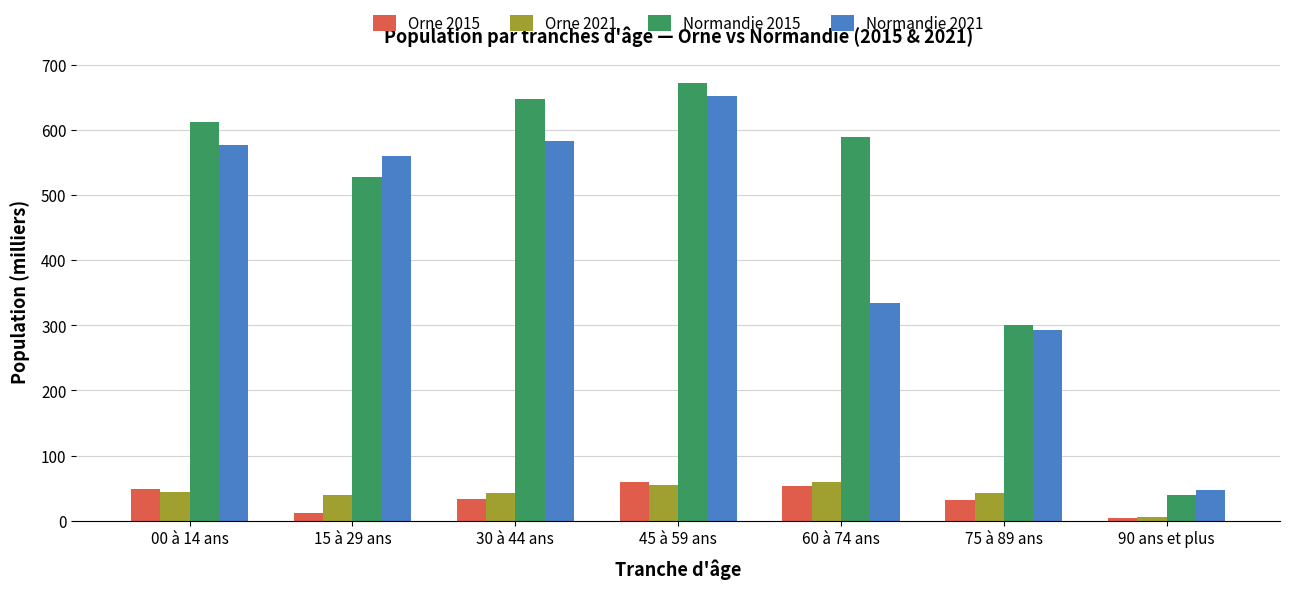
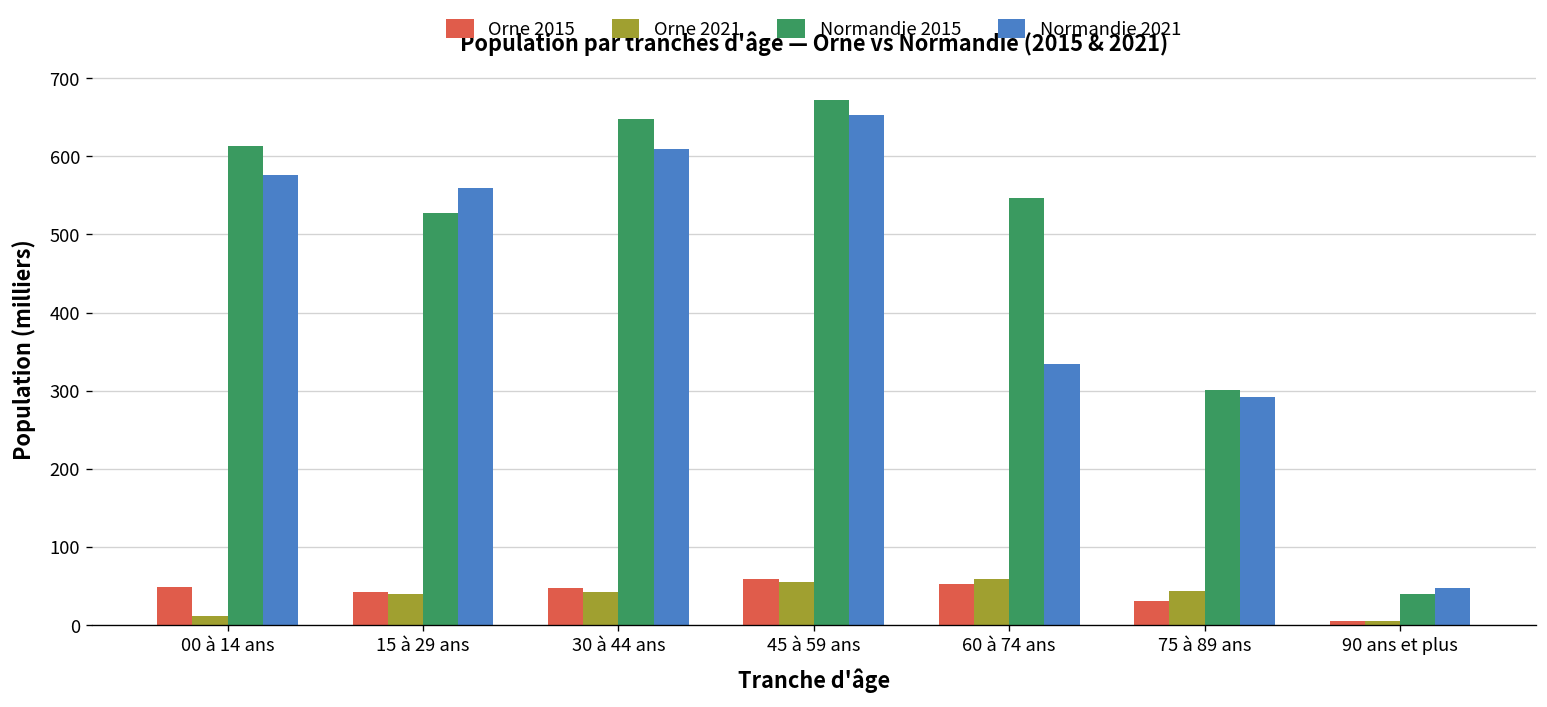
  {
    "Orne 2015": {
      "00 à 14 ans": 50,
-     "15 à 29 ans": 10,
-     "30 à 44 ans": 30,
+     "15 à 29 ans": 40,
+     "30 à 44 ans": 50,
      "45 à 59 ans": 60,
      "60 à 74 ans": 50,
      "75 à 89 ans": 30,
      "90 ans et plus": 0
    },
    "Orne 2021": {
-     "00 à 14 ans": 40,
+     "00 à 14 ans": 10,
      "15 à 29 ans": 40,
      "30 à 44 ans": 40,
      "45 à 59 ans": 60,
      "60 à 74 ans": 60,
      "75 à 89 ans": 40,
      "90 ans et plus": 10
    },
    "Normandie 2015": {
      "00 à 14 ans": 610,
      "15 à 29 ans": 530,
      "30 à 44 ans": 650,
      "45 à 59 ans": 670,
-     "60 à 74 ans": 590,
+     "60 à 74 ans": 550,
      "75 à 89 ans": 300,
      "90 ans et plus": 40
    },
    "Normandie 2021": {
      "00 à 14 ans": 580,
      "15 à 29 ans": 560,
-     "30 à 44 ans": 580,
+     "30 à 44 ans": 610,
      "45 à 59 ans": 650,
      "60 à 74 ans": 330,
      "75 à 89 ans": 290,
      "90 ans et plus": 50
    }
  }
